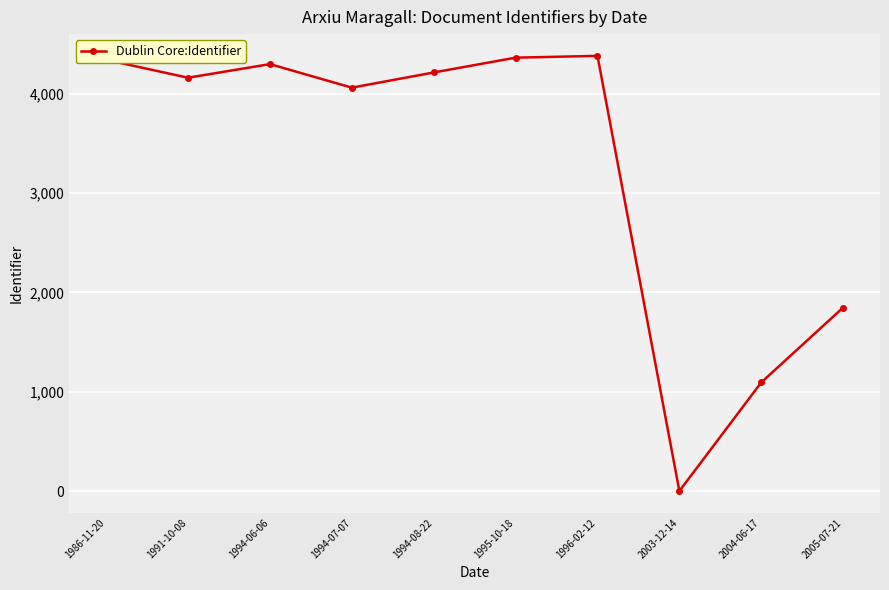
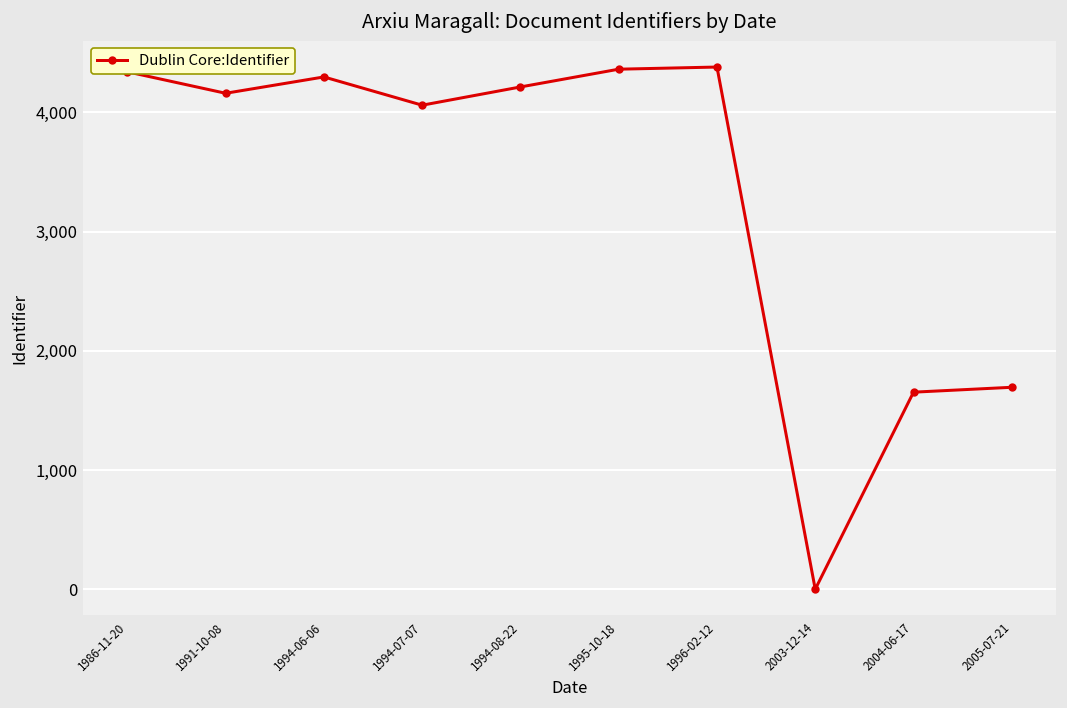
  {
    "1991-10-08": "4,200",
    "1994-06-06": "4,300",
    "1994-07-07": "4,100",
    "1994-08-22": "4,200",
    "1995-10-18": "4,400",
    "1996-02-12": "4,400",
    "2003-12-14": "0",
-   "2004-06-17": "1,100",
-   "2005-07-21": "1,800"
+   "2004-06-17": "1,700",
+   "2005-07-21": "1,700"
  }
